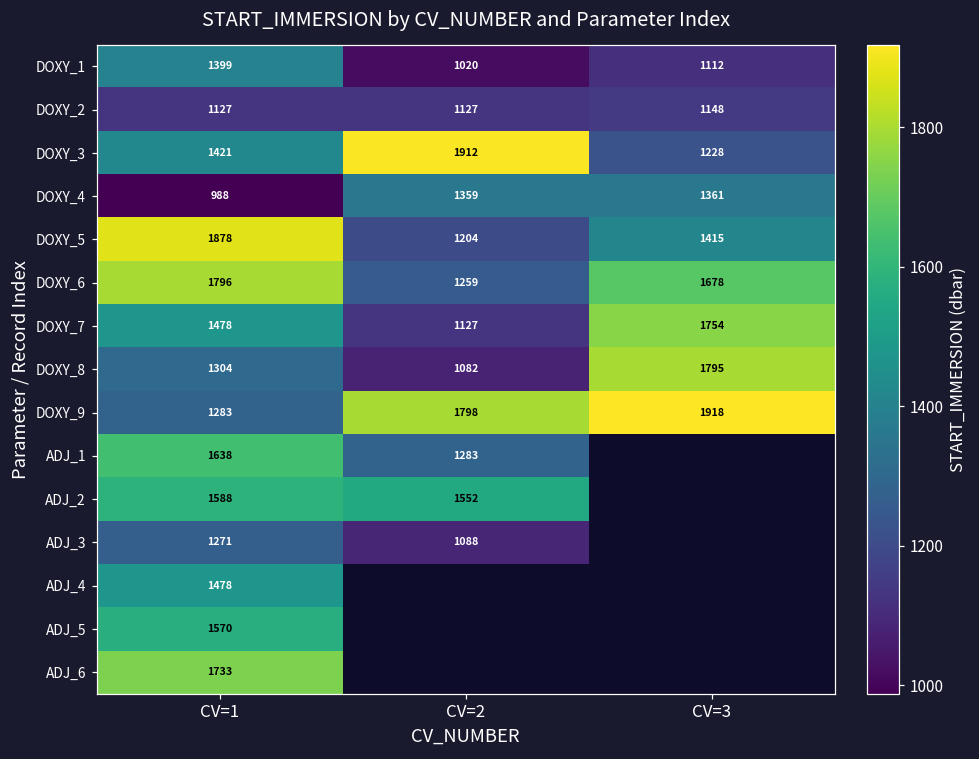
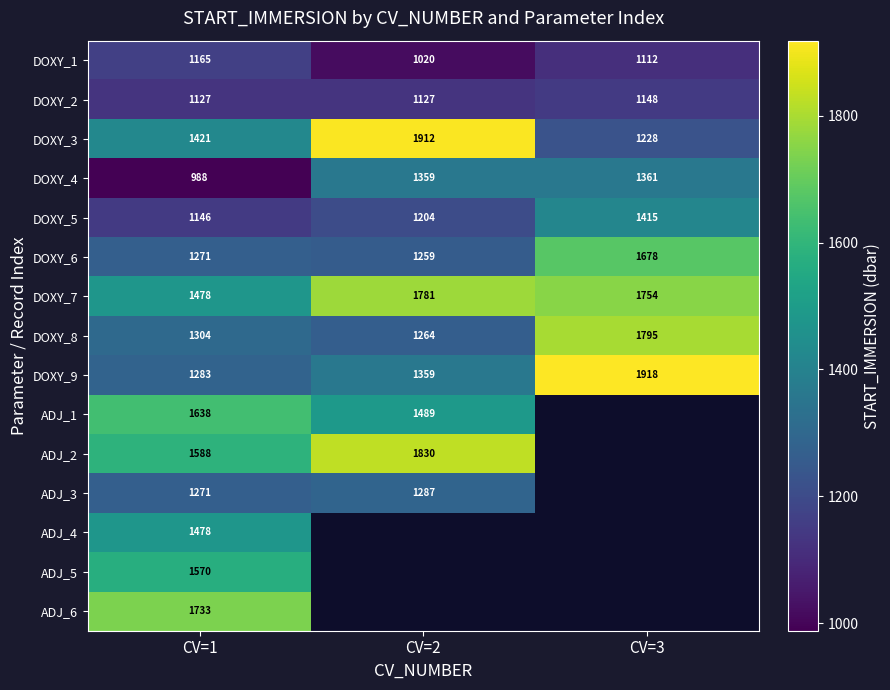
  {
    "DOXY_1": {
-     "CV=1": 1399,
+     "CV=1": 1165,
      "CV=2": 1020,
      "CV=3": 1112
    },
    "DOXY_2": {
      "CV=1": 1127,
      "CV=2": 1127,
      "CV=3": 1148
    },
    "DOXY_3": {
      "CV=1": 1421,
      "CV=2": 1912,
      "CV=3": 1228
    },
    "DOXY_4": {
      "CV=1": 988,
      "CV=2": 1359,
      "CV=3": 1361
    },
    "DOXY_5": {
-     "CV=1": 1878,
+     "CV=1": 1146,
      "CV=2": 1204,
      "CV=3": 1415
    },
    "DOXY_6": {
-     "CV=1": 1796,
+     "CV=1": 1271,
      "CV=2": 1259,
      "CV=3": 1678
    },
    "DOXY_7": {
      "CV=1": 1478,
-     "CV=2": 1127,
+     "CV=2": 1781,
      "CV=3": 1754
    },
    "DOXY_8": {
      "CV=1": 1304,
-     "CV=2": 1082,
+     "CV=2": 1264,
      "CV=3": 1795
    },
    "DOXY_9": {
      "CV=1": 1283,
-     "CV=2": 1798,
+     "CV=2": 1359,
      "CV=3": 1918
    },
    "ADJ_1": {
      "CV=1": 1638,
-     "CV=2": 1283
+     "CV=2": 1489
    },
    "ADJ_2": {
      "CV=1": 1588,
-     "CV=2": 1552
+     "CV=2": 1830
    },
    "ADJ_3": {
      "CV=1": 1271,
-     "CV=2": 1088
+     "CV=2": 1287
    },
    "ADJ_4": {
      "CV=1": 1478
    },
    "ADJ_5": {
      "CV=1": 1570
    },
    "ADJ_6": {
      "CV=1": 1733
    }
  }
